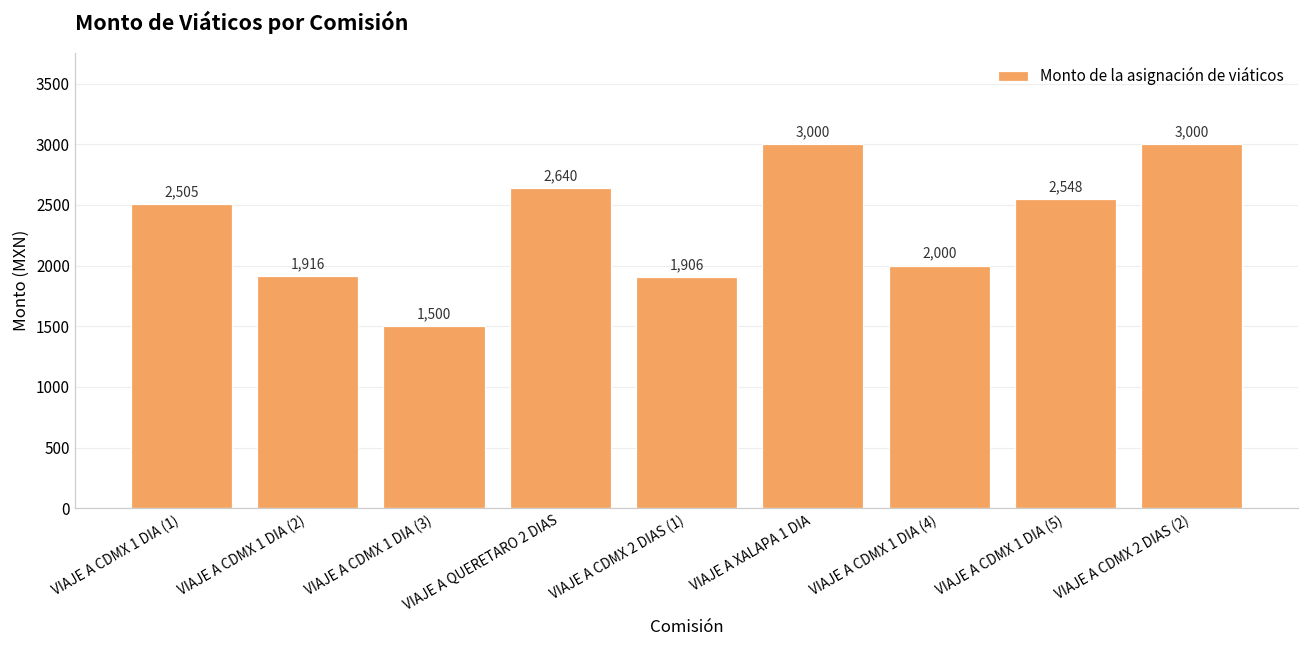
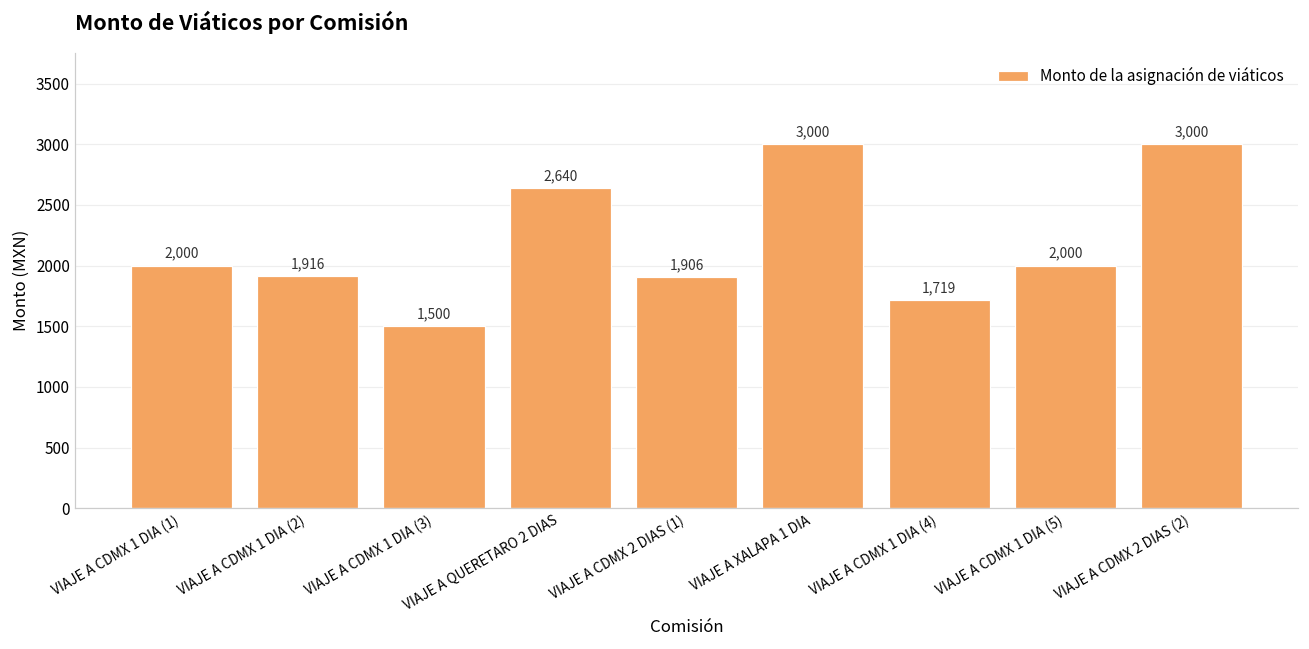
  {
-   "VIAJE A CDMX 1 DIA (1)": "2,505",
+   "VIAJE A CDMX 1 DIA (1)": "2,000",
    "VIAJE A CDMX 1 DIA (2)": "1,916",
    "VIAJE A CDMX 1 DIA (3)": "1,500",
    "VIAJE A QUERETARO 2 DIAS": "2,640",
    "VIAJE A CDMX 2 DIAS (1)": "1,906",
    "VIAJE A XALAPA 1 DIA": "3,000",
-   "VIAJE A CDMX 1 DIA (4)": "2,000",
-   "VIAJE A CDMX 1 DIA (5)": "2,548",
+   "VIAJE A CDMX 1 DIA (4)": "1,719",
+   "VIAJE A CDMX 1 DIA (5)": "2,000",
    "VIAJE A CDMX 2 DIAS (2)": "3,000"
  }
